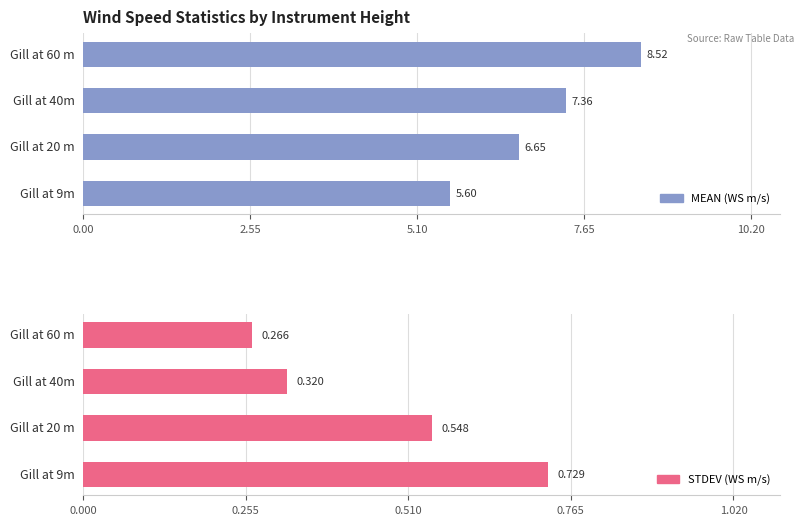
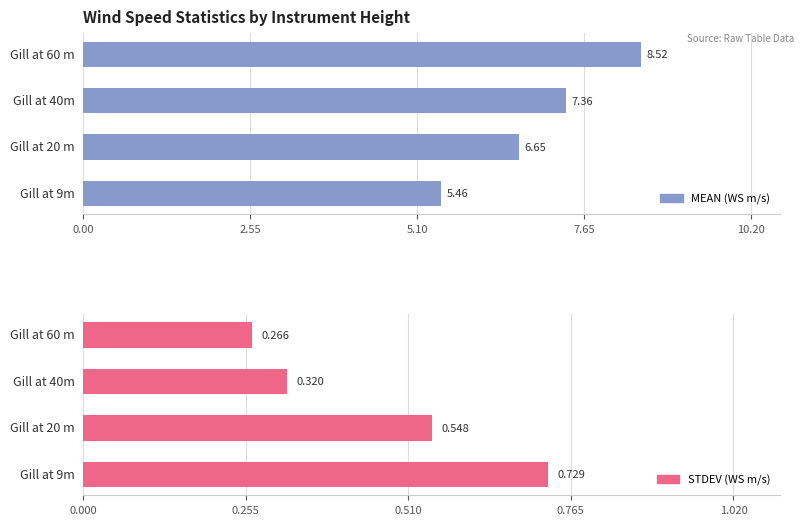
  {
    "Wind Speed Statistics by Instrument Height": {
      "Gill at 60 m": 8.52,
      "Gill at 40m": 7.36,
      "Gill at 20 m": 6.65,
-     "Gill at 9m": 5.60
+     "Gill at 9m": 5.46
    }
  }
